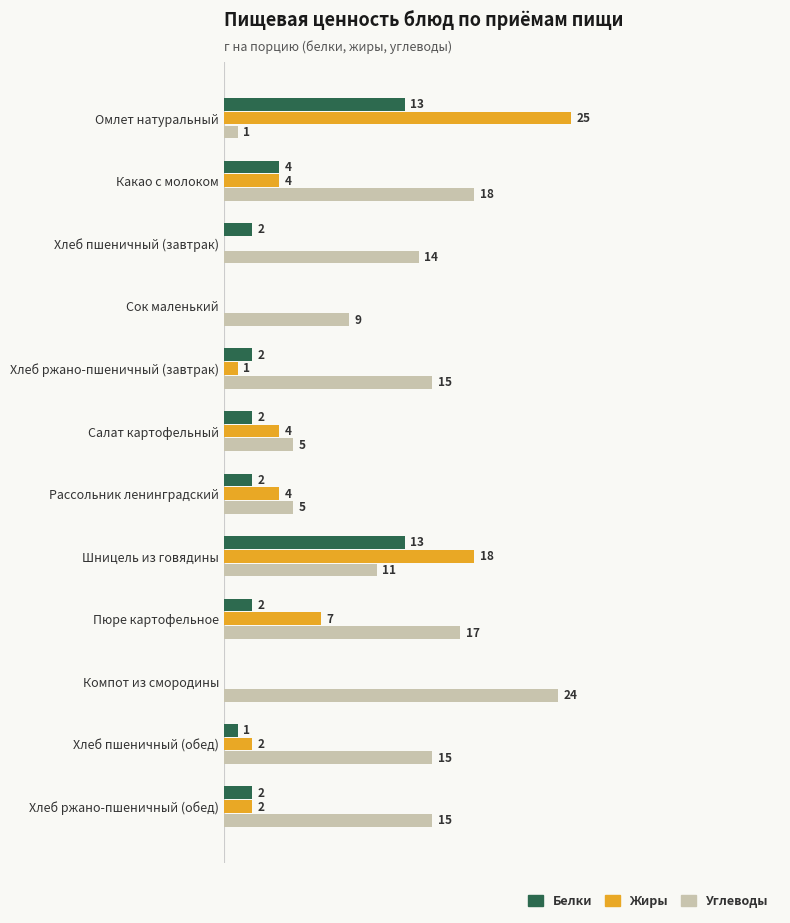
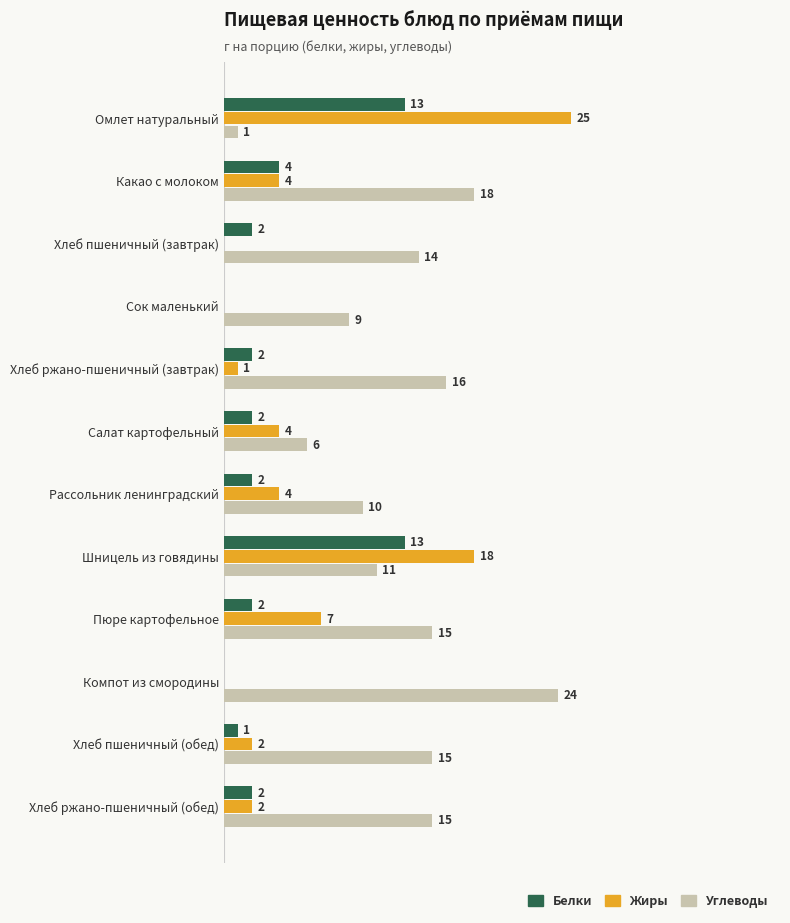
  {
    "Белки": {
      "Омлет натуральный": 13,
      "Какао с молоком": 4,
      "Хлеб пшеничный (завтрак)": 2,
      "Хлеб ржано-пшеничный (завтрак)": 2,
      "Салат картофельный": 2,
      "Рассольник ленинградский": 2,
      "Шницель из говядины": 13,
      "Пюре картофельное": 2,
      "Хлеб пшеничный (обед)": 1,
      "Хлеб ржано-пшеничный (обед)": 2
    },
    "Жиры": {
      "Омлет натуральный": 25,
      "Какао с молоком": 4,
      "Хлеб ржано-пшеничный (завтрак)": 1,
      "Салат картофельный": 4,
      "Рассольник ленинградский": 4,
      "Шницель из говядины": 18,
      "Пюре картофельное": 7,
      "Хлеб пшеничный (обед)": 2,
      "Хлеб ржано-пшеничный (обед)": 2
    },
    "Углеводы": {
      "Омлет натуральный": 1,
      "Какао с молоком": 18,
      "Хлеб пшеничный (завтрак)": 14,
      "Сок маленький": 9,
-     "Хлеб ржано-пшеничный (завтрак)": 15,
-     "Салат картофельный": 5,
-     "Рассольник ленинградский": 5,
+     "Хлеб ржано-пшеничный (завтрак)": 16,
+     "Салат картофельный": 6,
+     "Рассольник ленинградский": 10,
      "Шницель из говядины": 11,
-     "Пюре картофельное": 17,
+     "Пюре картофельное": 15,
      "Компот из смородины": 24,
      "Хлеб пшеничный (обед)": 15,
      "Хлеб ржано-пшеничный (обед)": 15
    }
  }
